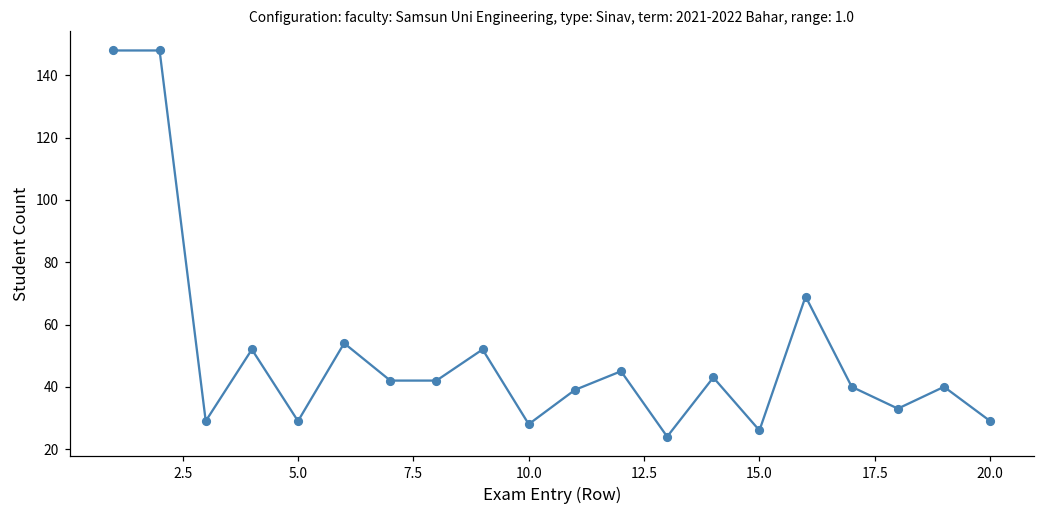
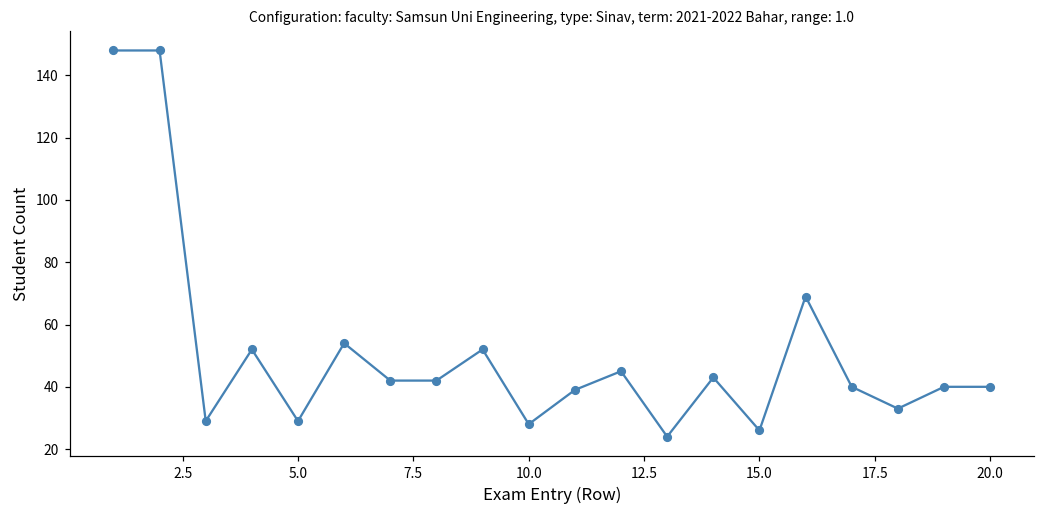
  {
    "5.0": 29,
    "10.0": 28,
    "15.0": 26,
-   "20.0": 29
+   "20.0": 40
  }
